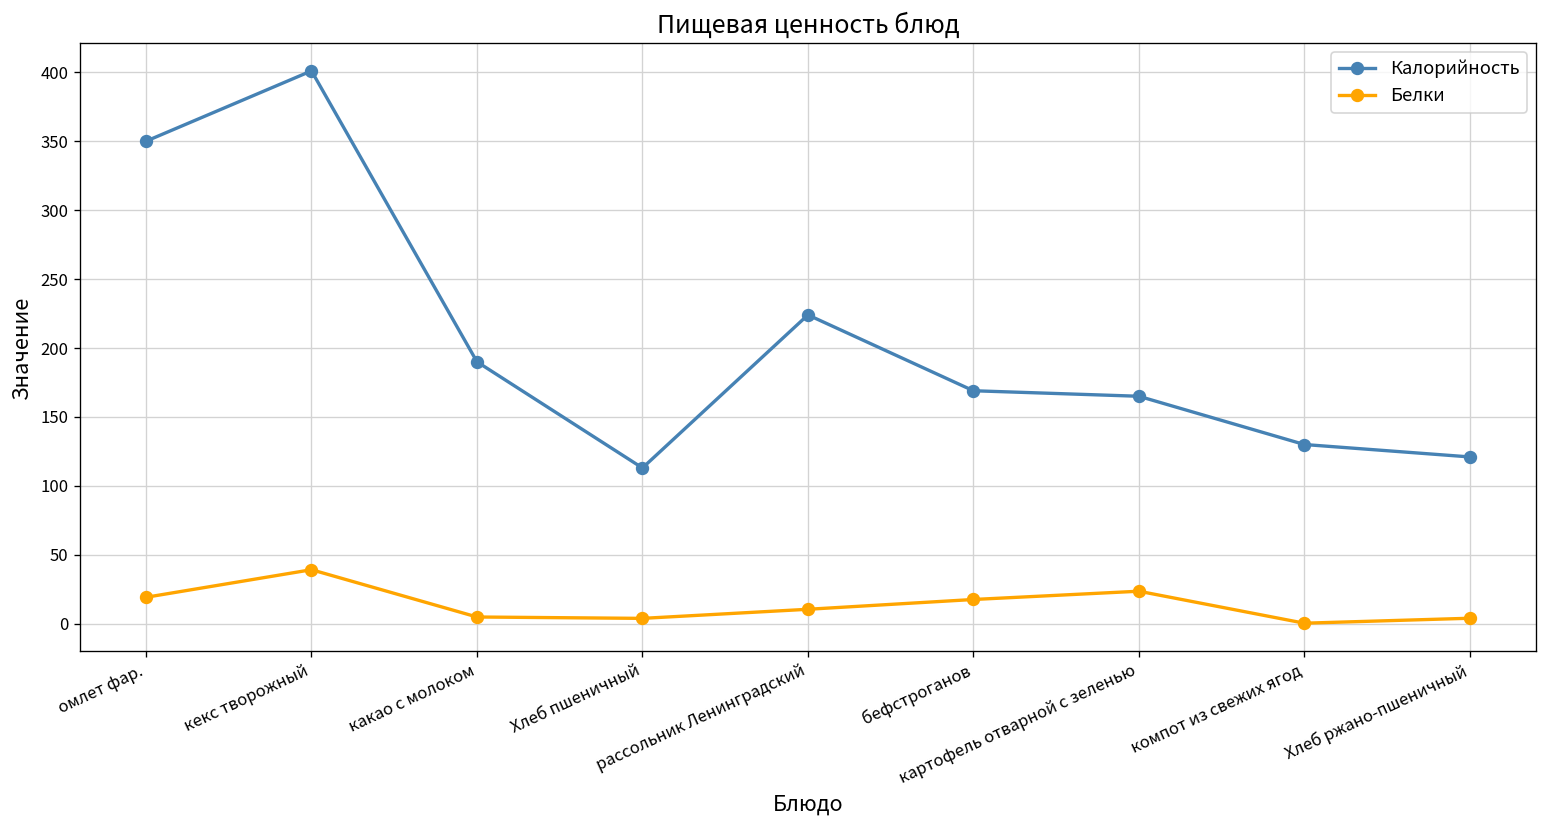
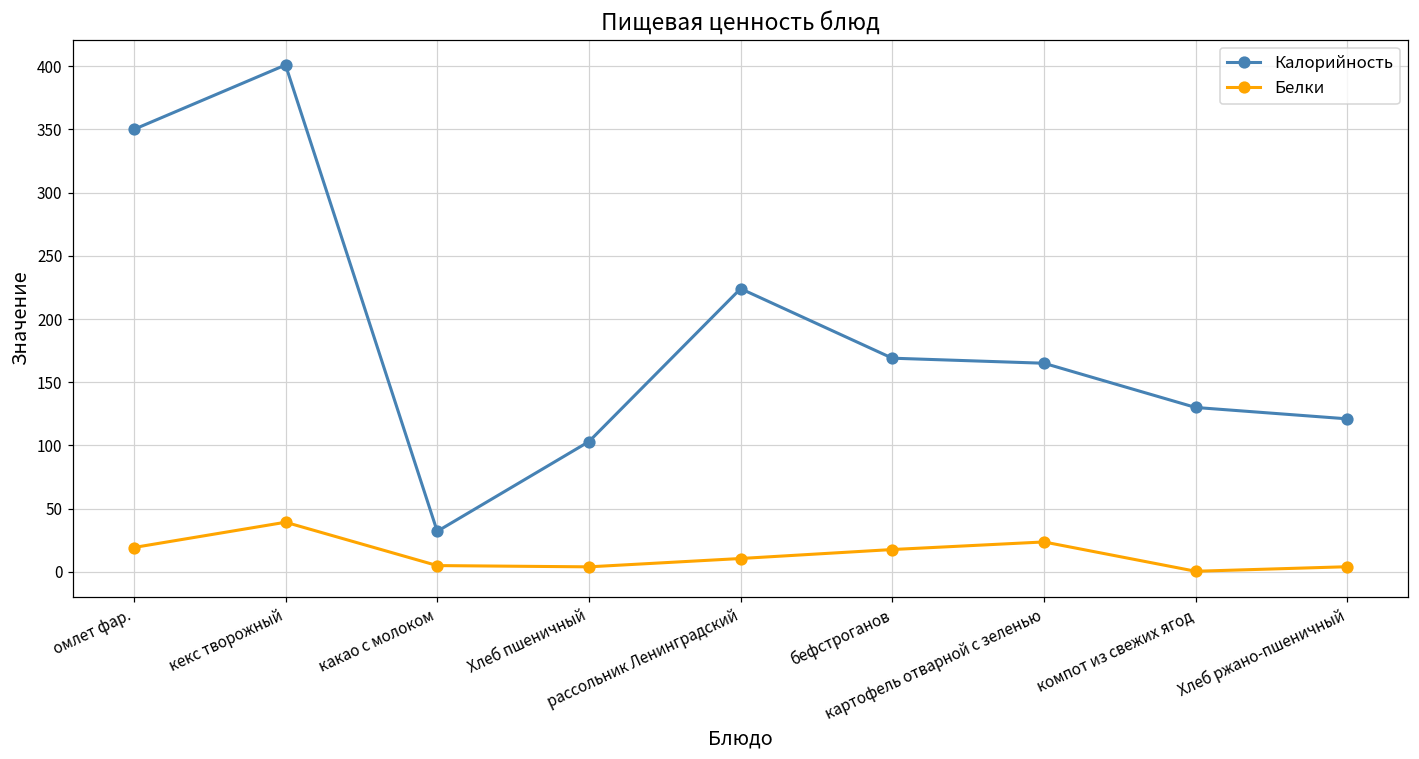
  {
    "Калорийность": {
      "омлет фар.": 350,
      "кекс творожный": 401,
-     "какао с молоком": 190,
-     "Хлеб пшеничный": 113,
+     "какао с молоком": 32,
+     "Хлеб пшеничный": 103,
      "рассольник Ленинградский": 224,
      "бефстроганов": 169,
      "картофель отварной с зеленью": 165,
      "компот из свежих ягод": 130,
      "Хлеб ржано-пшеничный": 121
    },
    "Белки": {
      "омлет фар.": 19,
      "кекс творожный": 39,
      "какао с молоком": 5,
      "Хлеб пшеничный": 4,
      "рассольник Ленинградский": 11,
      "бефстроганов": 18,
      "картофель отварной с зеленью": 24,
      "компот из свежих ягод": 0,
      "Хлеб ржано-пшеничный": 4
    }
  }
